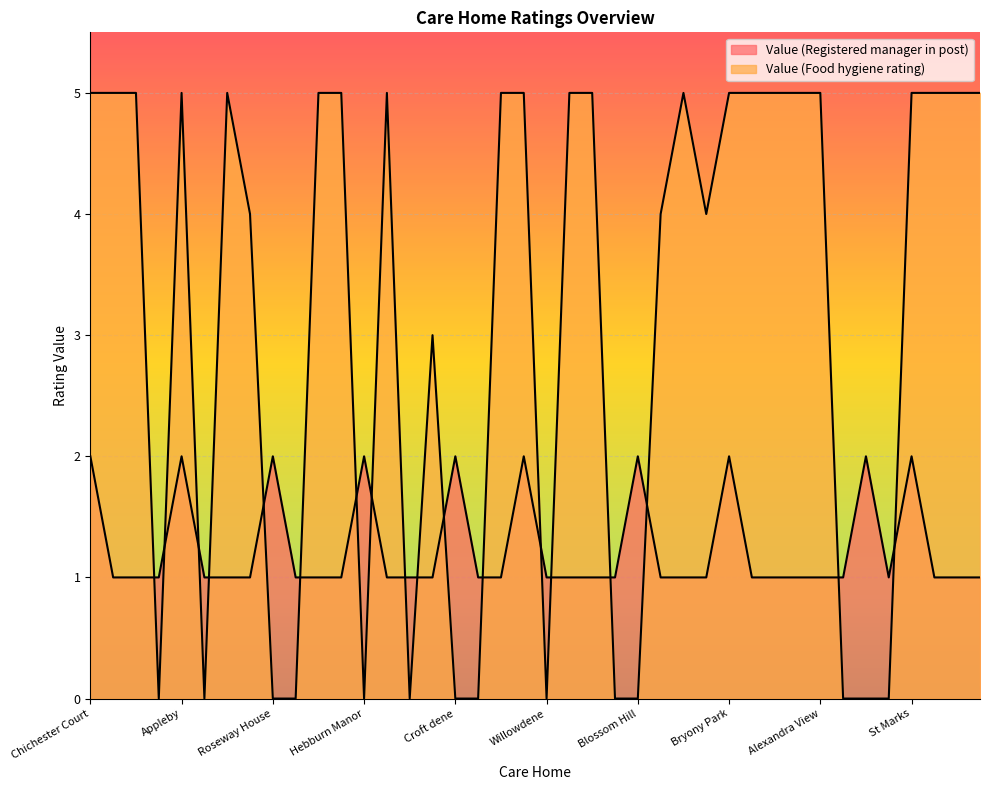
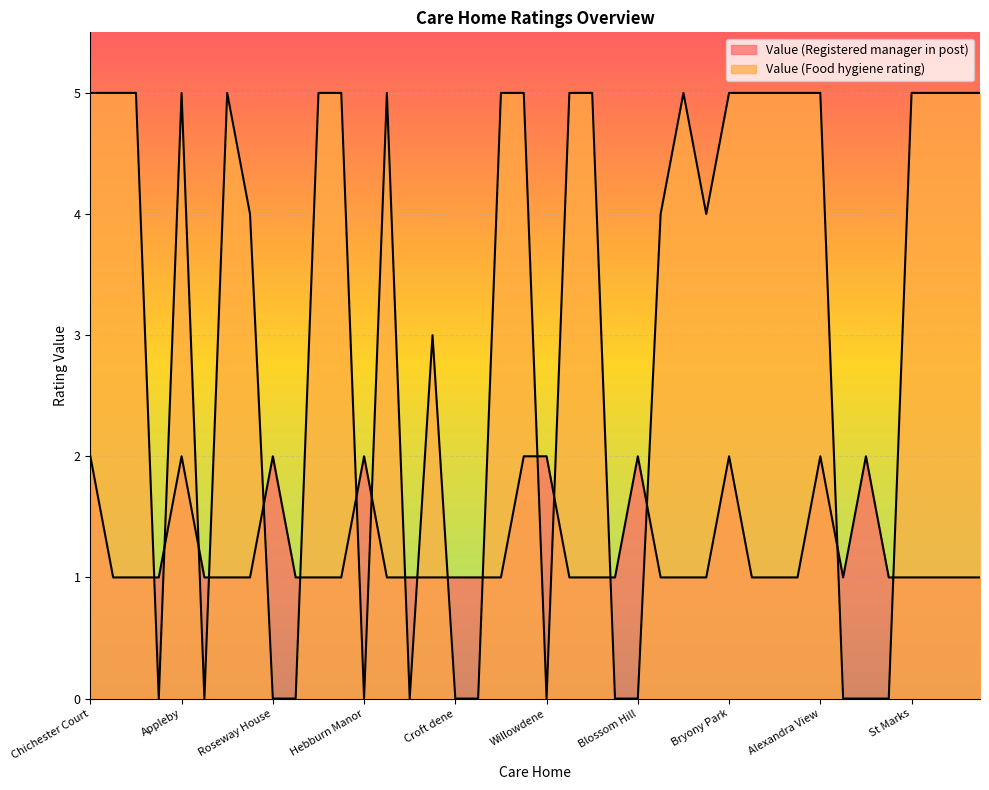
  {
    "Value (Registered manager in post)": {
      "Chichester Court": 2,
      "Appleby": 2,
      "Roseway House": 2,
      "Hebburn Manor": 2,
-     "Croft dene": 2,
-     "Willowdene": 1,
+     "Croft dene": 1,
+     "Willowdene": 2,
      "Blossom Hill": 2,
      "Bryony Park": 2,
-     "Alexandra View": 1,
-     "St Marks": 2
+     "Alexandra View": 2,
+     "St Marks": 1
    },
    "Value (Food hygiene rating)": {
      "Chichester Court": 5,
      "Appleby": 5,
      "Roseway House": 0,
      "Hebburn Manor": 0,
      "Croft dene": 0,
      "Willowdene": 0,
      "Blossom Hill": 0,
      "Bryony Park": 5,
      "Alexandra View": 5,
      "St Marks": 5
    }
  }
